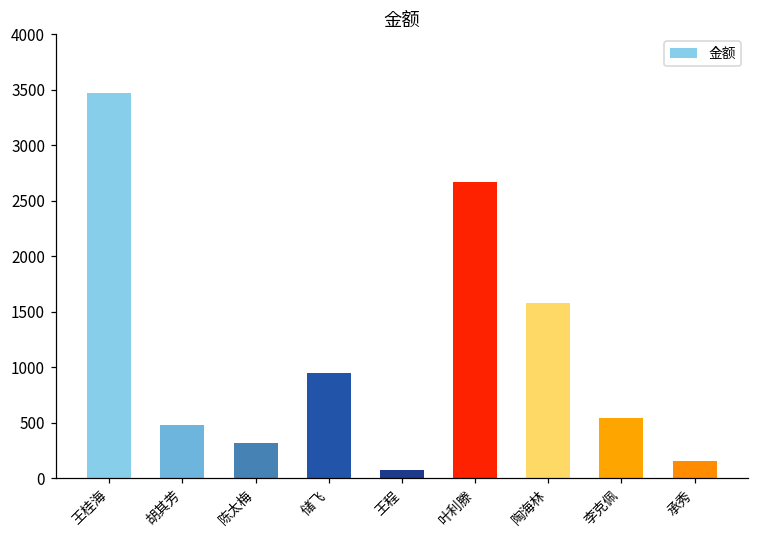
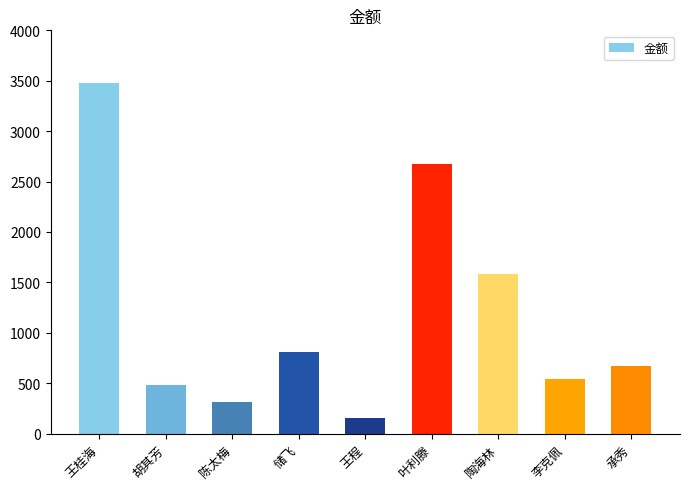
  {
    "王桂海": 3480,
    "胡其芳": 480,
    "陈太梅": 320,
-   "储飞": 950,
-   "王程": 70,
+   "储飞": 810,
+   "王程": 160,
    "叶利滕": 2670,
    "陶海林": 1580,
    "李克佩": 540,
-   "承秀": 160
+   "承秀": 670
  }
